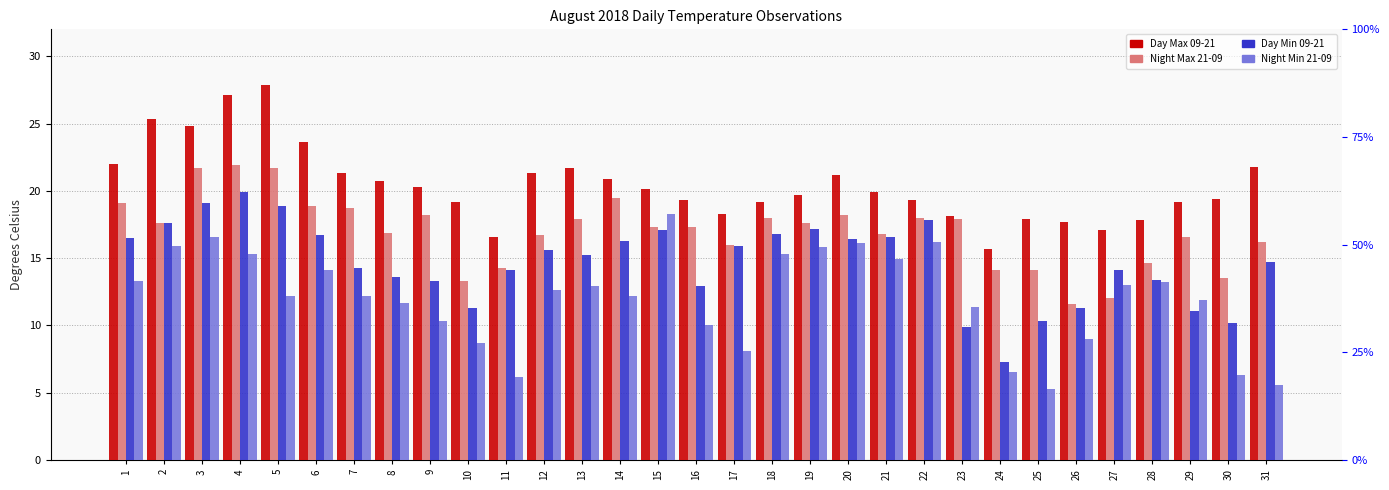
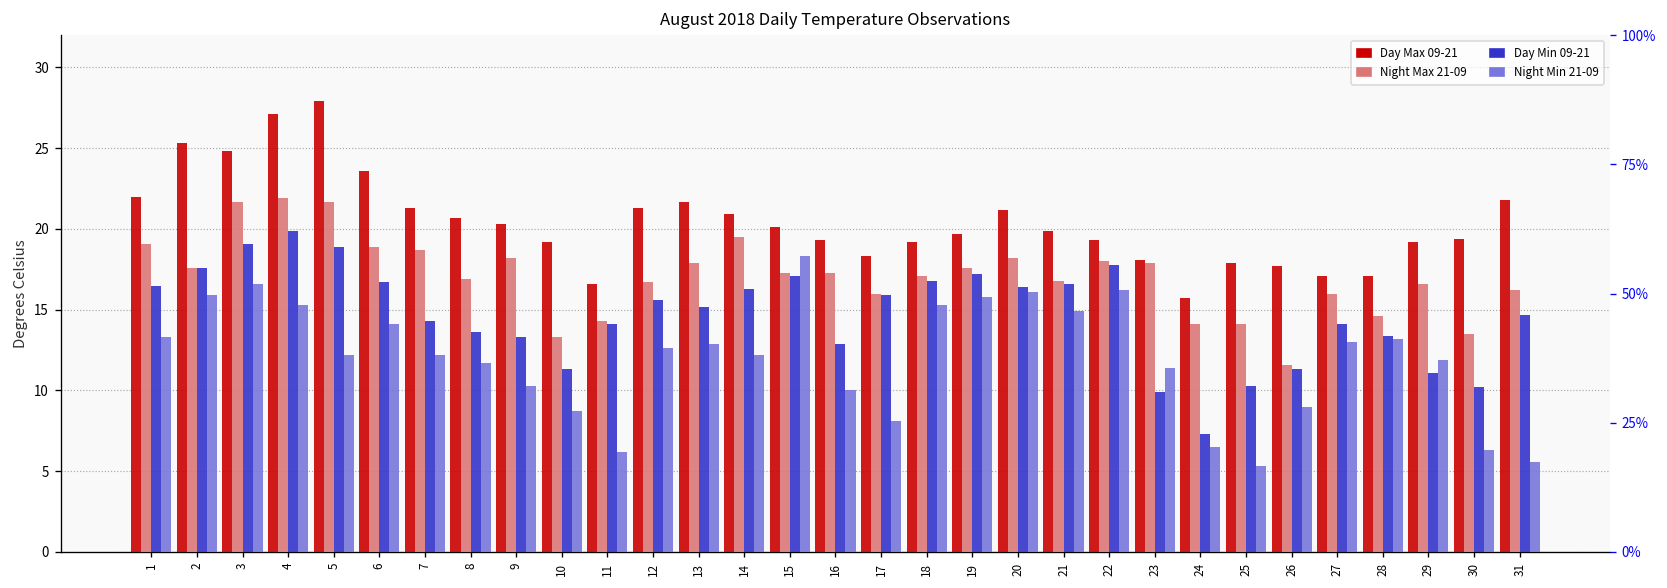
  {
    "Day Max 09-21": {
      "1": 22.0,
      "2": 25.3,
      "3": 24.8,
      "4": 27.1,
      "5": 27.9,
      "6": 23.6,
      "7": 21.3,
      "8": 20.7,
      "9": 20.3,
      "10": 19.2,
      "11": 16.6,
      "12": 21.3,
      "13": 21.7,
      "14": 20.9,
      "15": 20.1,
      "16": 19.3,
      "17": 18.3,
      "18": 19.2,
      "19": 19.7,
      "20": 21.2,
      "21": 19.9,
      "22": 19.3,
      "23": 18.1,
      "24": 15.7,
      "25": 17.9,
      "26": 17.7,
      "27": 17.1,
-     "28": 17.8,
+     "28": 17.1,
      "29": 19.2,
      "30": 19.4,
      "31": 21.8
    },
    "Night Max 21-09": {
      "1": 19.1,
      "2": 17.6,
      "3": 21.7,
      "4": 21.9,
      "5": 21.7,
      "6": 18.9,
      "7": 18.7,
      "8": 16.9,
      "9": 18.2,
      "10": 13.3,
      "11": 14.3,
      "12": 16.7,
      "13": 17.9,
      "14": 19.5,
      "15": 17.3,
      "16": 17.3,
      "17": 16.0,
-     "18": 18.0,
+     "18": 17.1,
      "19": 17.6,
      "20": 18.2,
      "21": 16.8,
      "22": 18.0,
      "23": 17.9,
      "24": 14.1,
      "25": 14.1,
      "26": 11.6,
-     "27": 12,
+     "27": 16,
      "28": 14.6,
      "29": 16.6,
      "30": 13.5,
      "31": 16.2
    },
    "Day Min 09-21": {
      "1": 16.5,
      "2": 17.6,
      "3": 19.1,
      "4": 19.9,
      "5": 18.9,
      "6": 16.7,
      "7": 14.3,
      "8": 13.6,
      "9": 13.3,
      "10": 11.3,
      "11": 14.1,
      "12": 15.6,
      "13": 15.2,
      "14": 16.3,
      "15": 17.1,
      "16": 12.9,
      "17": 15.9,
      "18": 16.8,
      "19": 17.2,
      "20": 16.4,
      "21": 16.6,
      "22": 17.8,
      "23": 9.9,
      "24": 7.3,
      "25": 10.3,
      "26": 11.3,
      "27": 14.1,
      "28": 13.4,
      "29": 11.1,
      "30": 10.2,
      "31": 14.7
    },
    "Night Min 21-09": {
      "1": 13.3,
      "2": 15.9,
      "3": 16.6,
      "4": 15.3,
      "5": 12.2,
      "6": 14.1,
      "7": 12.2,
      "8": 11.7,
      "9": 10.3,
      "10": 8.7,
      "11": 6.2,
      "12": 12.6,
      "13": 12.9,
      "14": 12.2,
      "15": 18.3,
      "16": 10.0,
      "17": 8.1,
      "18": 15.3,
      "19": 15.8,
      "20": 16.1,
      "21": 14.9,
      "22": 16.2,
      "23": 11.4,
      "24": 6.5,
      "25": 5.3,
      "26": 9.0,
      "27": 13.0,
      "28": 13.2,
      "29": 11.9,
      "30": 6.3,
      "31": 5.6
    }
  }
